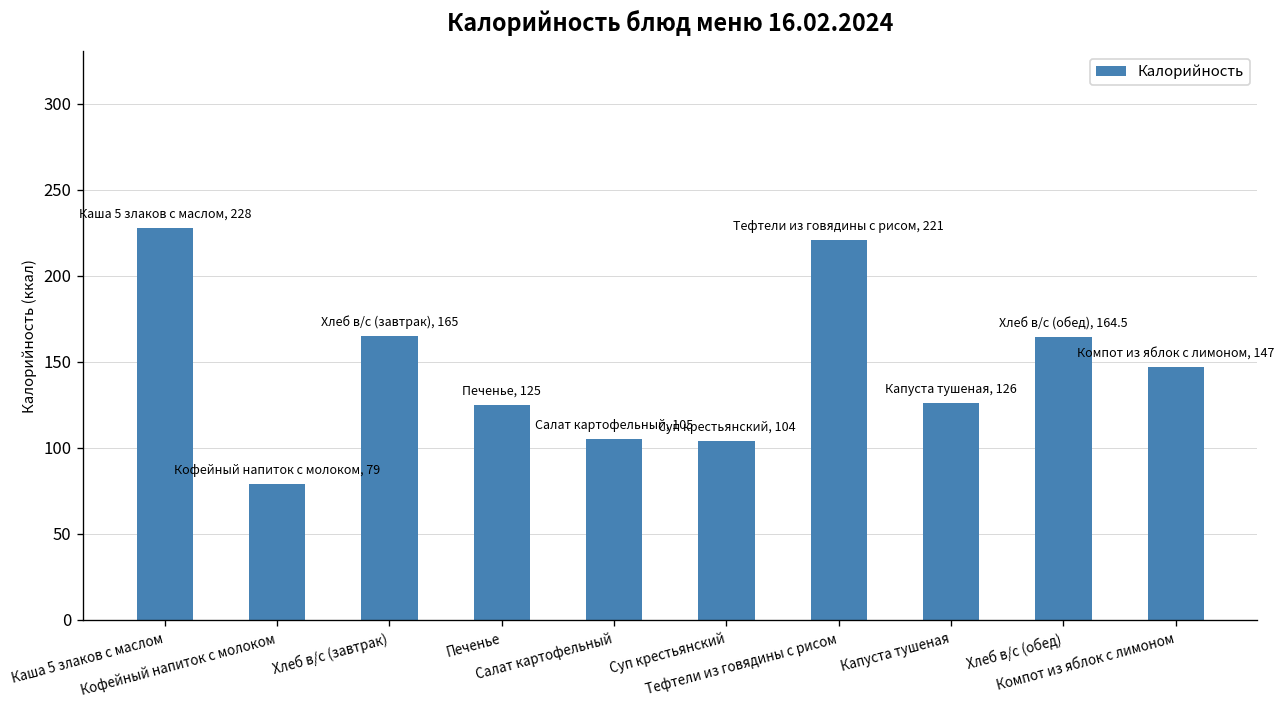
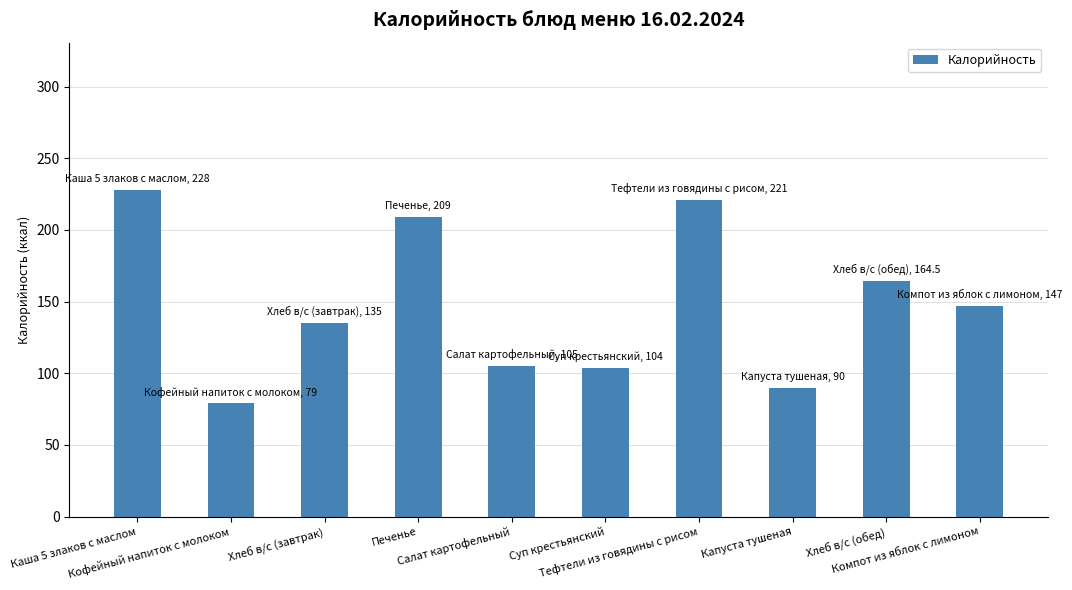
  {
    "Каша 5 злаков с маслом": 228,
    "Кофейный напиток с молоком": 79,
-   "Хлеб в/с (завтрак)": 165,
-   "Печенье": 125,
+   "Хлеб в/с (завтрак)": 135,
+   "Печенье": 209,
    "Тефтели из говядины с рисом": 221,
-   "Капуста тушеная": 126,
+   "Капуста тушеная": 90,
    "Хлеб в/с (обед)": 164.5,
    "Компот из яблок с лимоном": 147
  }
